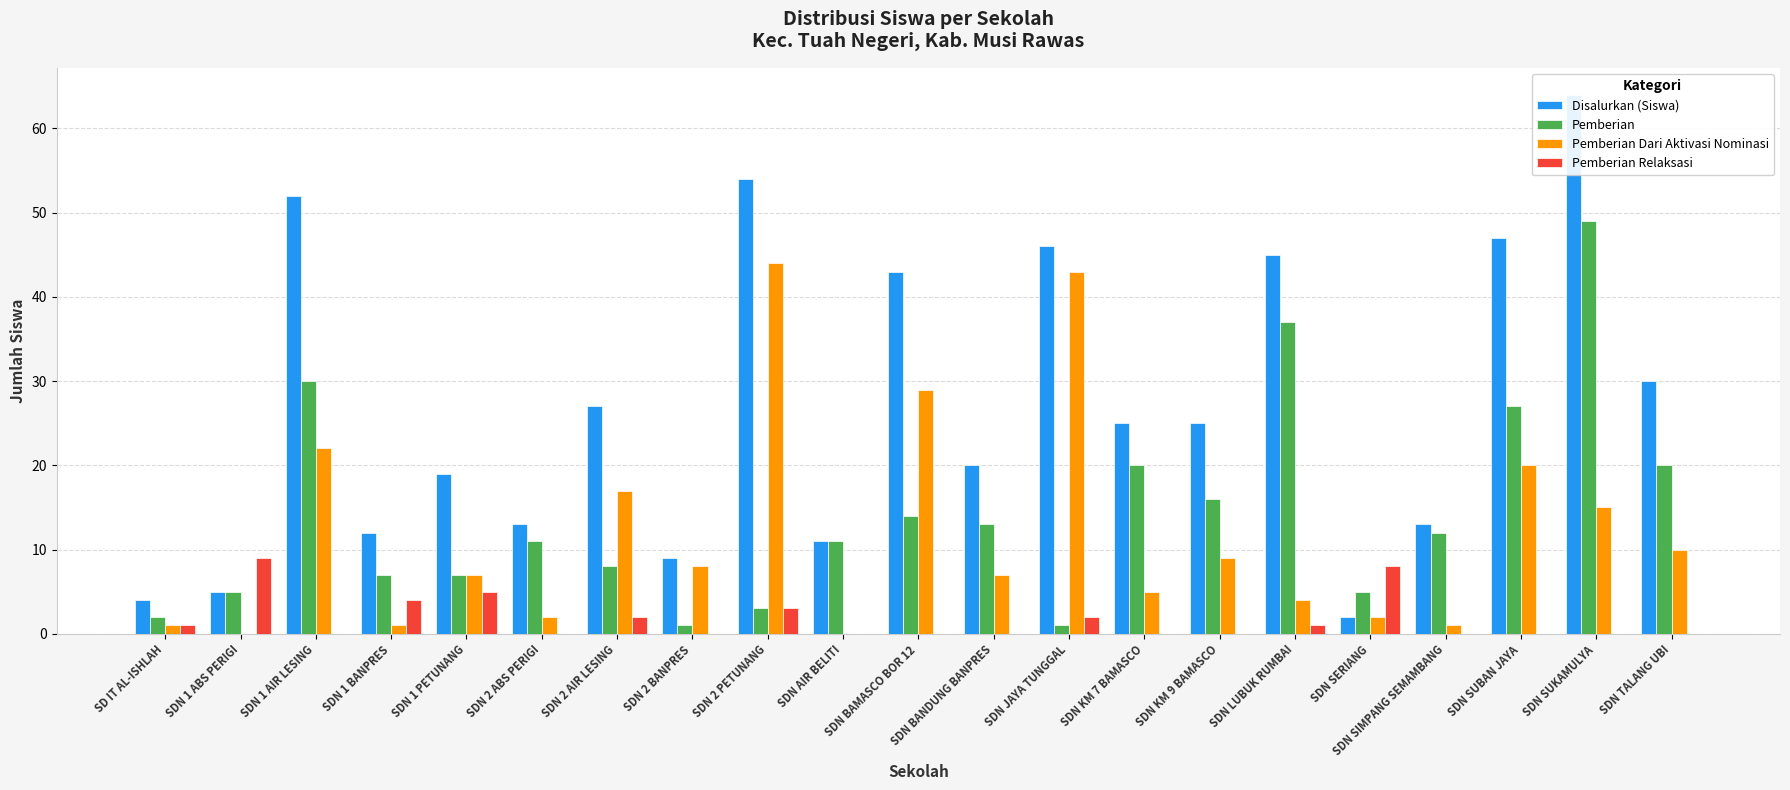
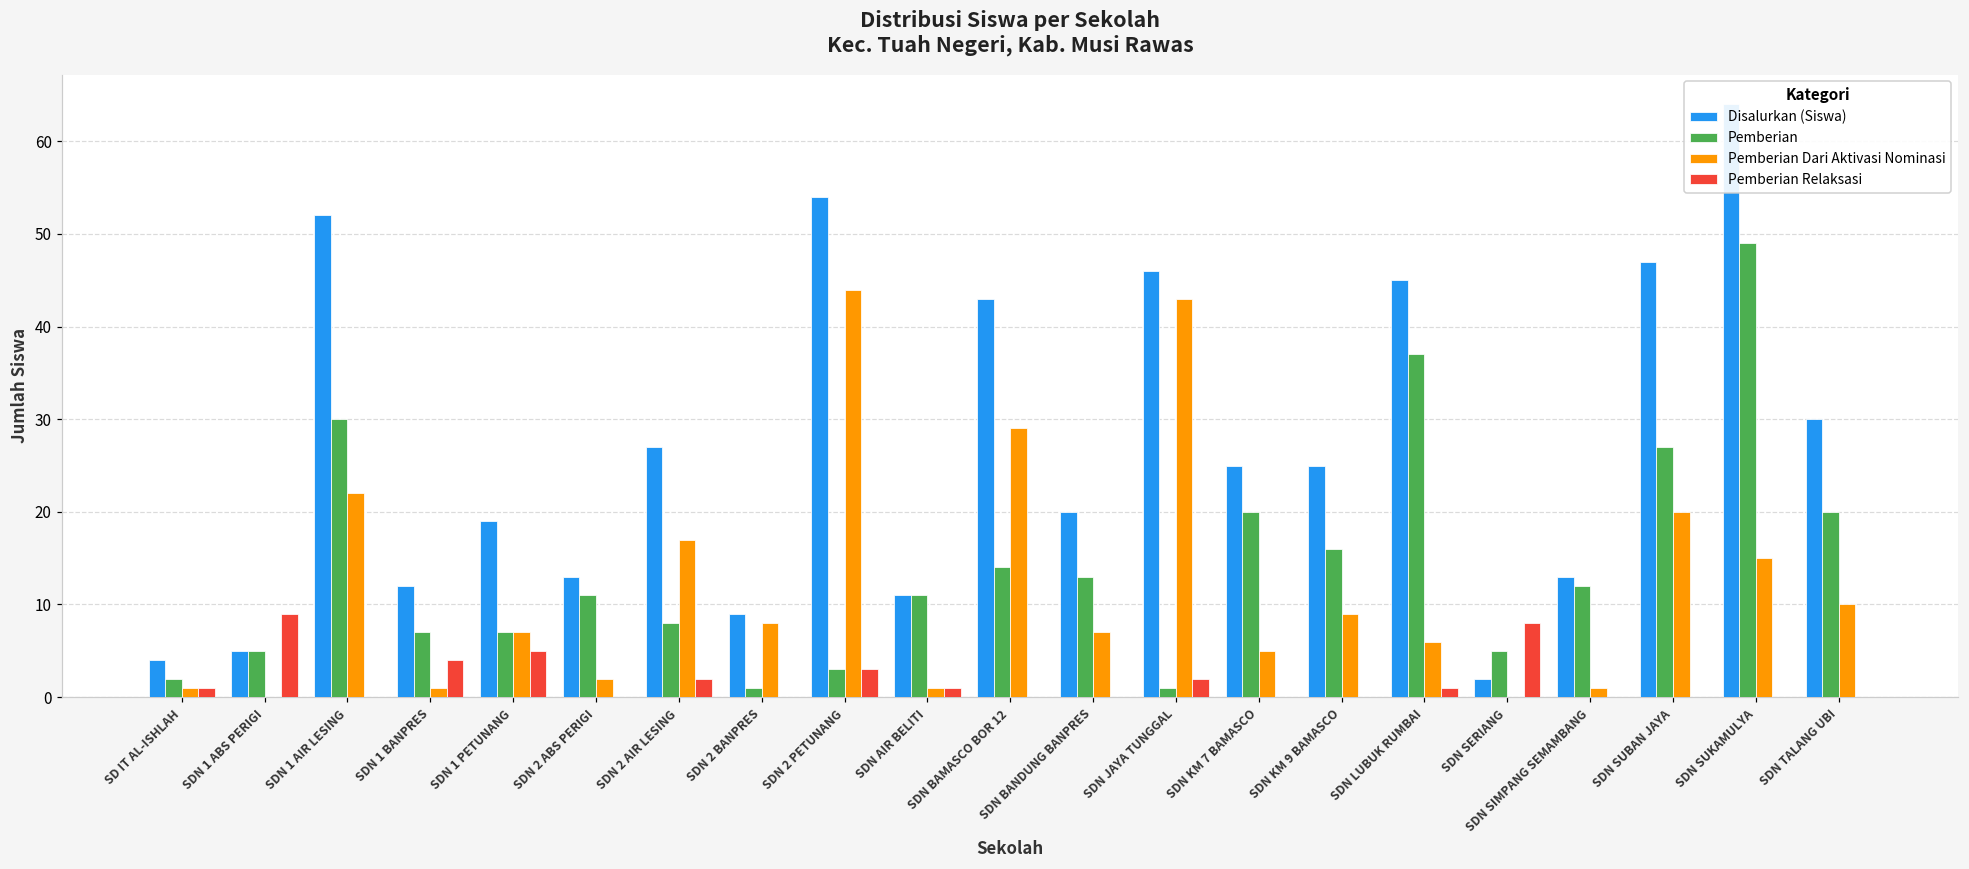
  {
    "Disalurkan (Siswa)": {
      "SD IT AL-ISHLAH": 4,
      "SDN 1 ABS PERIGI": 5,
      "SDN 1 AIR LESING": 52,
      "SDN 1 BANPRES": 12,
      "SDN 1 PETUNANG": 19,
      "SDN 2 ABS PERIGI": 13,
      "SDN 2 AIR LESING": 27,
      "SDN 2 BANPRES": 9,
      "SDN 2 PETUNANG": 54,
      "SDN AIR BELITI": 11,
      "SDN BAMASCO BOR 12": 43,
      "SDN BANDUNG BANPRES": 20,
      "SDN JAYA TUNGGAL": 46,
      "SDN KM 7 BAMASCO": 25,
      "SDN KM 9 BAMASCO": 25,
      "SDN LUBUK RUMBAI": 45,
      "SDN SERIANG": 2,
      "SDN SIMPANG SEMAMBANG": 13,
      "SDN SUBAN JAYA": 47,
      "SDN TALANG UBI": 30
    },
    "Pemberian": {
      "SD IT AL-ISHLAH": 2,
      "SDN 1 ABS PERIGI": 5,
      "SDN 1 AIR LESING": 30,
      "SDN 1 BANPRES": 7,
      "SDN 1 PETUNANG": 7,
      "SDN 2 ABS PERIGI": 11,
      "SDN 2 AIR LESING": 8,
      "SDN 2 BANPRES": 1,
      "SDN 2 PETUNANG": 3,
      "SDN AIR BELITI": 11,
      "SDN BAMASCO BOR 12": 14,
      "SDN BANDUNG BANPRES": 13,
      "SDN JAYA TUNGGAL": 1,
      "SDN KM 7 BAMASCO": 20,
      "SDN KM 9 BAMASCO": 16,
      "SDN LUBUK RUMBAI": 37,
      "SDN SERIANG": 5,
      "SDN SIMPANG SEMAMBANG": 12,
      "SDN SUBAN JAYA": 27,
      "SDN SUKAMULYA": 49,
      "SDN TALANG UBI": 20
    },
    "Pemberian Dari Aktivasi Nominasi": {
      "SD IT AL-ISHLAH": 1,
      "SDN 1 ABS PERIGI": 0,
      "SDN 1 AIR LESING": 22,
      "SDN 1 BANPRES": 1,
      "SDN 1 PETUNANG": 7,
      "SDN 2 ABS PERIGI": 2,
      "SDN 2 AIR LESING": 17,
      "SDN 2 BANPRES": 8,
      "SDN 2 PETUNANG": 44,
-     "SDN AIR BELITI": 0,
+     "SDN AIR BELITI": 1,
      "SDN BAMASCO BOR 12": 29,
      "SDN BANDUNG BANPRES": 7,
      "SDN JAYA TUNGGAL": 43,
      "SDN KM 7 BAMASCO": 5,
      "SDN KM 9 BAMASCO": 9,
-     "SDN LUBUK RUMBAI": 4,
-     "SDN SERIANG": 2,
+     "SDN LUBUK RUMBAI": 6,
+     "SDN SERIANG": 0,
      "SDN SIMPANG SEMAMBANG": 1,
      "SDN SUBAN JAYA": 20,
      "SDN SUKAMULYA": 15,
      "SDN TALANG UBI": 10
    },
    "Pemberian Relaksasi": {
      "SD IT AL-ISHLAH": 1,
      "SDN 1 ABS PERIGI": 9,
      "SDN 1 AIR LESING": 0,
      "SDN 1 BANPRES": 4,
      "SDN 1 PETUNANG": 5,
      "SDN 2 ABS PERIGI": 0,
      "SDN 2 AIR LESING": 2,
      "SDN 2 BANPRES": 0,
      "SDN 2 PETUNANG": 3,
-     "SDN AIR BELITI": 0,
+     "SDN AIR BELITI": 1,
      "SDN BAMASCO BOR 12": 0,
      "SDN BANDUNG BANPRES": 0,
      "SDN JAYA TUNGGAL": 2,
      "SDN KM 7 BAMASCO": 0,
      "SDN KM 9 BAMASCO": 0,
      "SDN LUBUK RUMBAI": 1,
      "SDN SERIANG": 8,
      "SDN SIMPANG SEMAMBANG": 0,
      "SDN SUBAN JAYA": 0,
      "SDN SUKAMULYA": 0,
      "SDN TALANG UBI": 0
    }
  }
